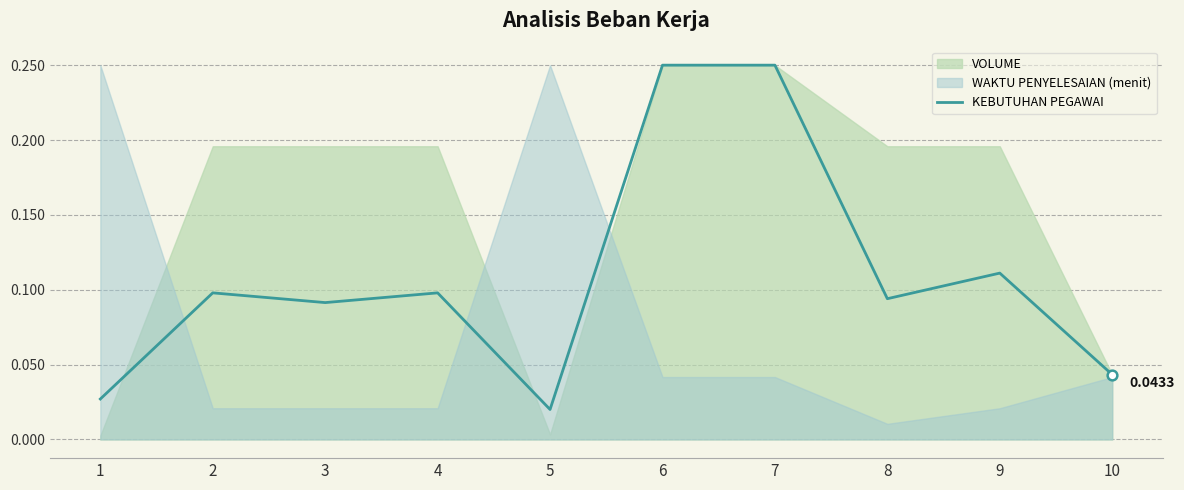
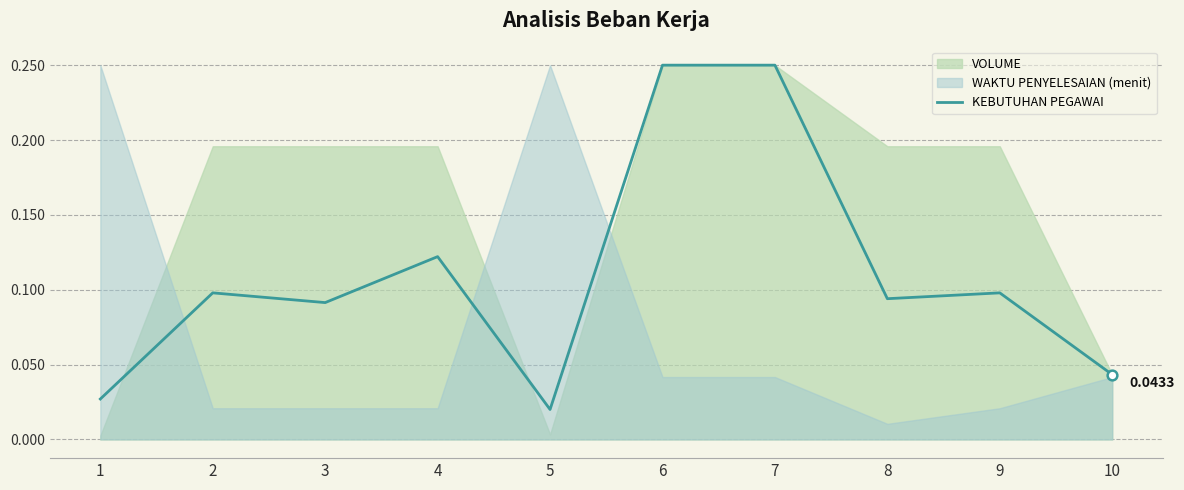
  {
    "KEBUTUHAN PEGAWAI": {
      "1": 0.027,
      "2": 0.098,
      "3": 0.091,
-     "4": 0.098,
+     "4": 0.122,
      "5": 0.020,
      "8": 0.094,
-     "9": 0.111
+     "9": 0.098
    }
  }
